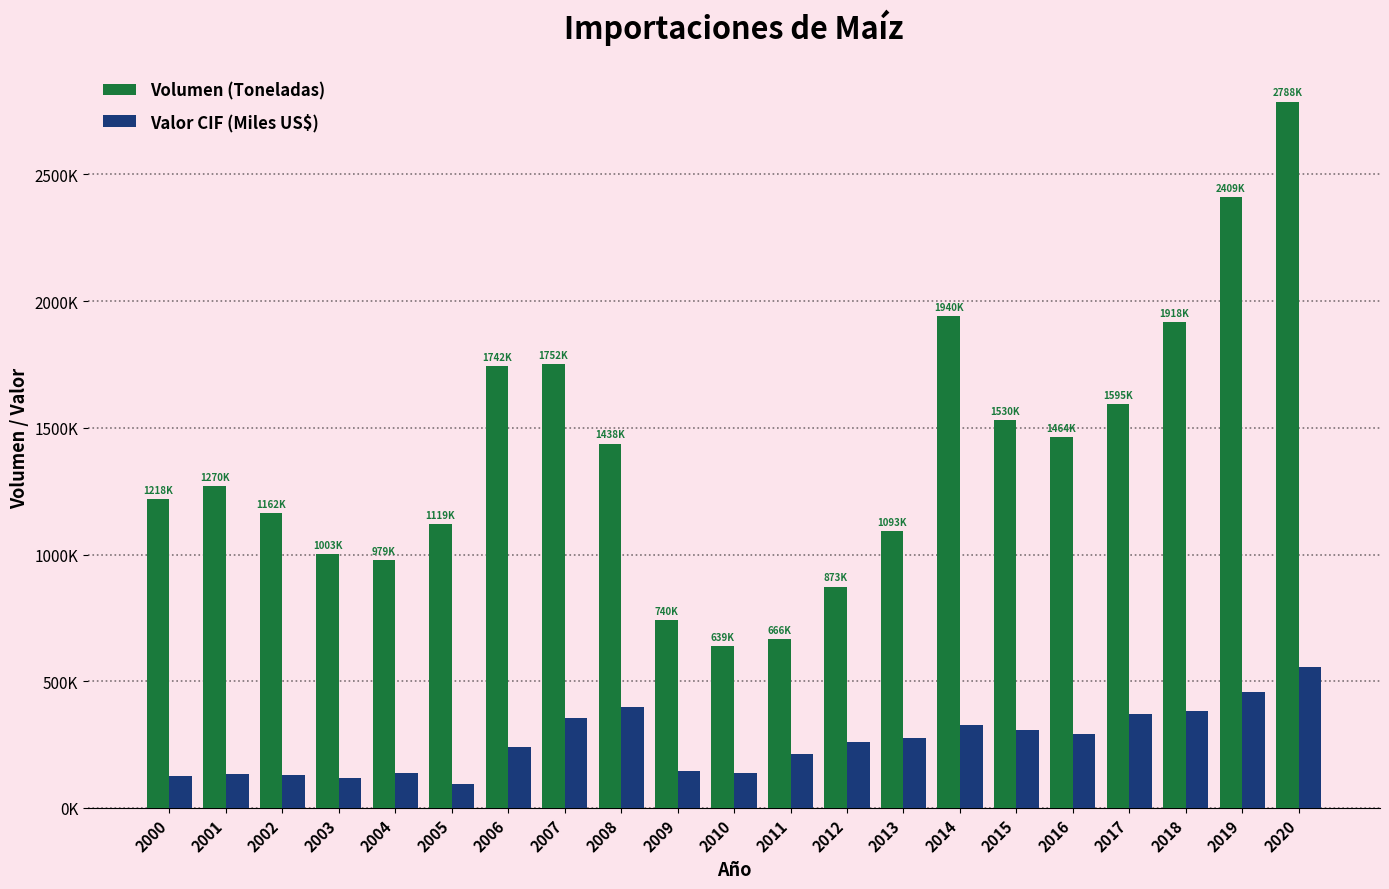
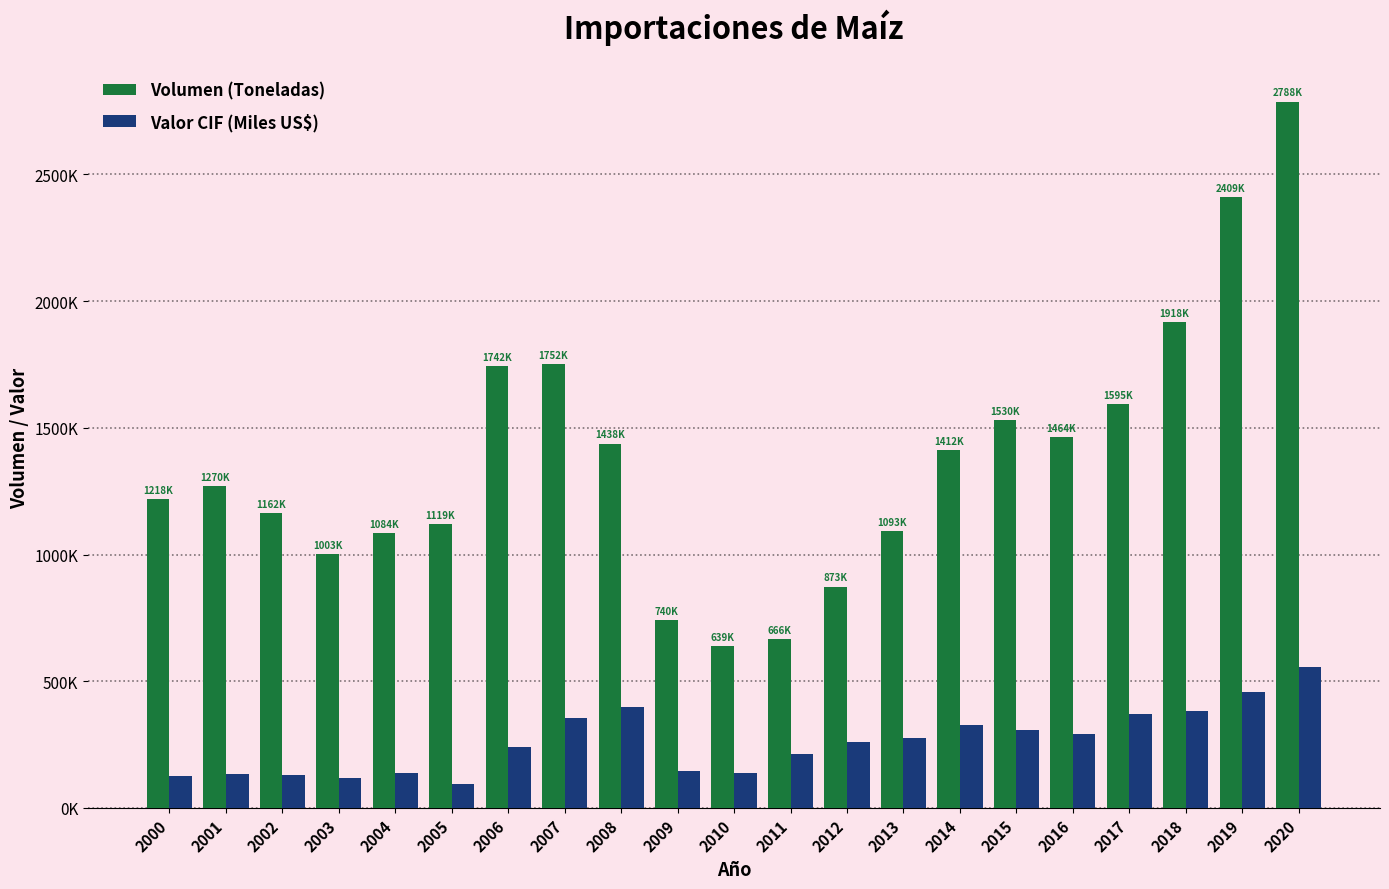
  {
    "Volumen (Toneladas)": {
      "2000": "1218K",
      "2001": "1270K",
      "2002": "1162K",
      "2003": "1003K",
-     "2004": "979K",
+     "2004": "1084K",
      "2005": "1119K",
      "2006": "1742K",
      "2007": "1752K",
      "2008": "1438K",
      "2009": "740K",
      "2010": "639K",
      "2011": "666K",
      "2012": "873K",
      "2013": "1093K",
-     "2014": "1940K",
+     "2014": "1412K",
      "2015": "1530K",
      "2016": "1464K",
      "2017": "1595K",
      "2018": "1918K",
      "2019": "2409K",
      "2020": "2788K"
    },
    "Valor CIF (Miles US$)": {
      "2000": "130000",
      "2001": "130000",
      "2002": "130000",
      "2003": "120000",
      "2004": "140000",
      "2005": "100000",
      "2006": "240000",
      "2007": "350000",
      "2008": "400000",
      "2009": "140000",
      "2010": "140000",
      "2011": "210000",
      "2012": "260000",
      "2013": "280000",
      "2014": "330000",
      "2015": "310000",
      "2016": "290000",
      "2017": "370000",
      "2018": "380000",
      "2019": "460000",
      "2020": "560000"
    }
  }
